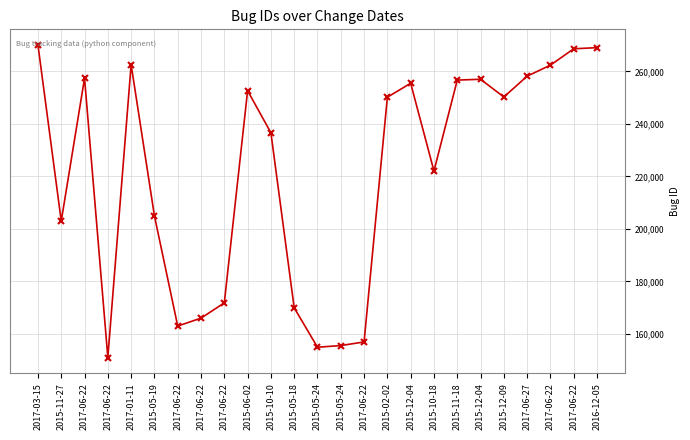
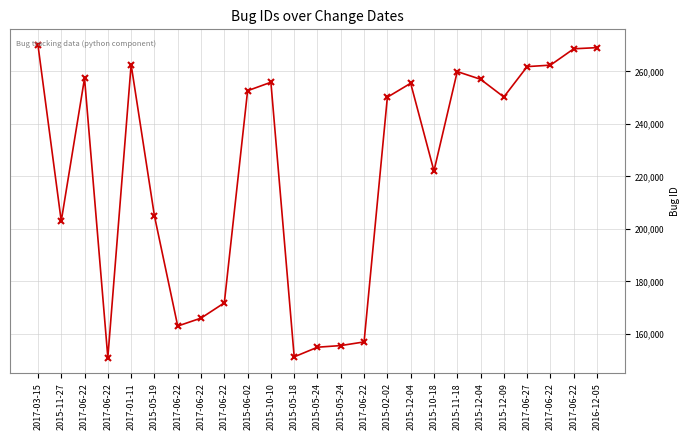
  {
    "2017-03-15": "270,000",
    "2015-11-27": "203,000",
    "2017-01-11": "263,000",
    "2015-05-19": "205,000",
    "2015-06-02": "253,000",
-   "2015-10-10": "237,000",
-   "2015-05-18": "170,000",
+   "2015-10-10": "256,000",
+   "2015-05-18": "151,000",
    "2015-02-02": "250,000",
    "2015-10-18": "222,000",
-   "2015-11-18": "257,000",
+   "2015-11-18": "260,000",
    "2015-12-09": "250,000",
-   "2017-06-27": "258,000",
+   "2017-06-27": "262,000",
    "2016-12-05": "269,000"
  }
